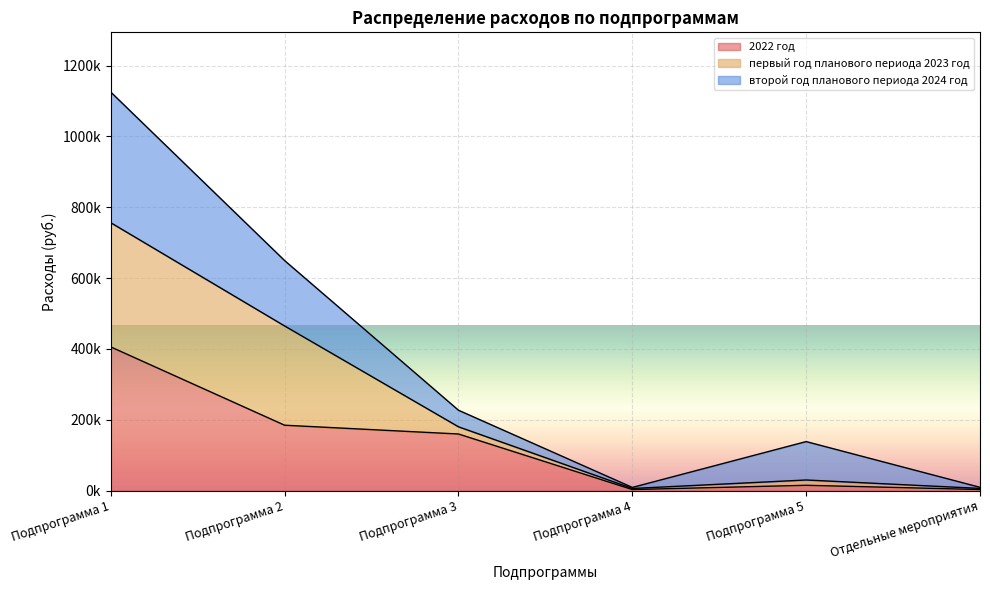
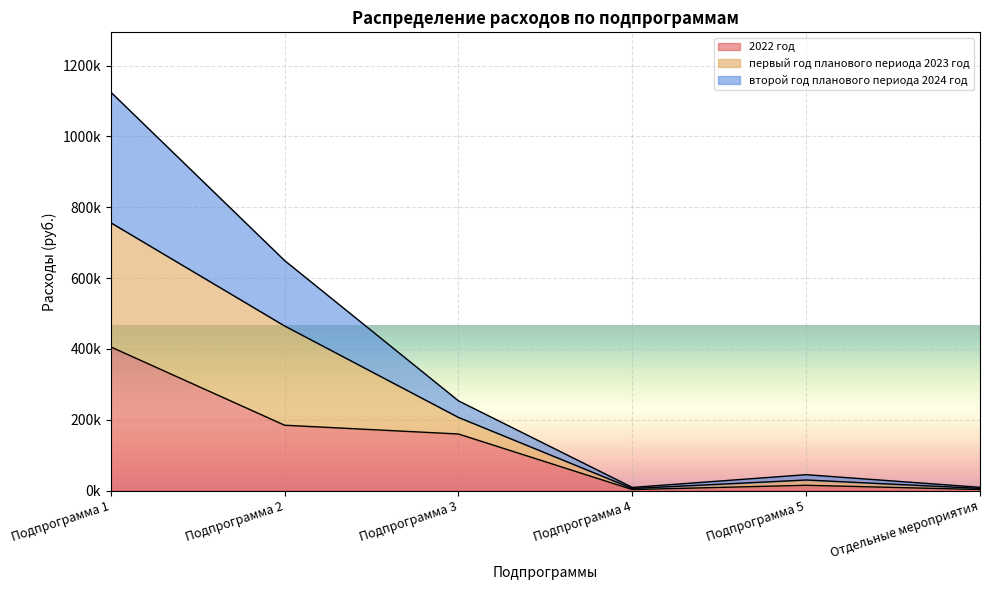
  {
    "2022 год": {
      "Подпрограмма 1": 410000,
      "Подпрограмма 2": 180000,
      "Подпрограмма 3": 160000,
      "Подпрограмма 5": 20000
    },
    "первый год планового периода 2023 год": {
      "Подпрограмма 1": 350000,
      "Подпрограмма 2": 280000,
-     "Подпрограмма 3": 20000,
+     "Подпрограмма 3": 50000,
      "Подпрограмма 5": 20000
    },
    "второй год планового периода 2024 год": {
      "Подпрограмма 1": 370000,
      "Подпрограмма 2": 180000,
      "Подпрограмма 3": 50000,
-     "Подпрограмма 5": 110000
+     "Подпрограмма 5": 20000
    }
  }
